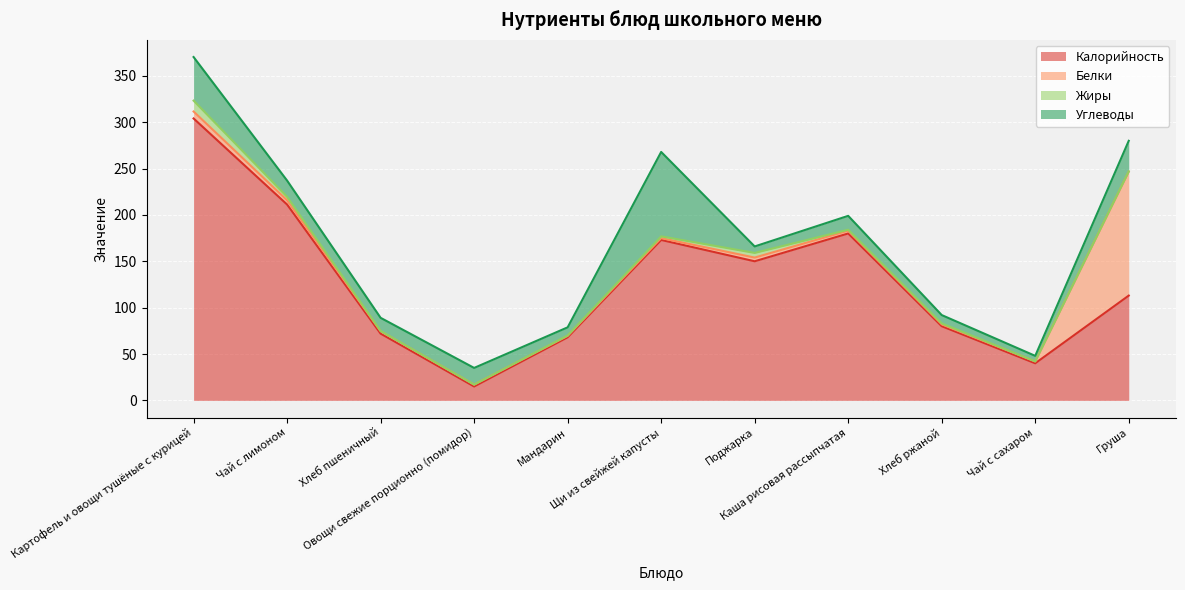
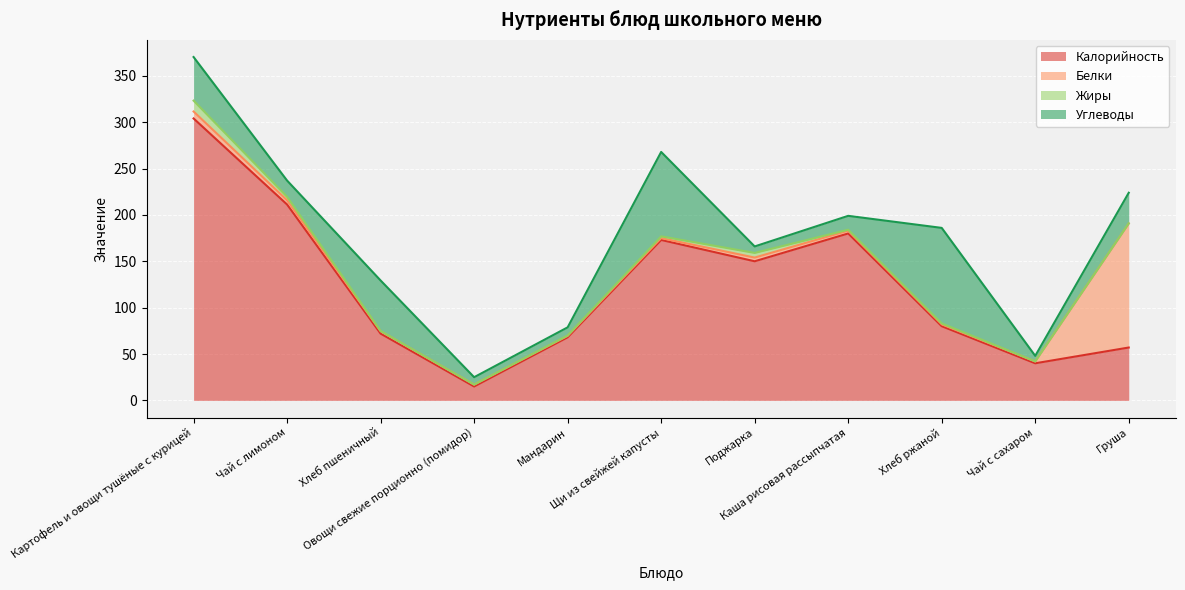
  {
    "Калорийность": {
      "Картофель и овощи тушёные с курицей": 300,
      "Чай с лимоном": 210,
      "Поджарка": 150,
      "Каша рисовая рассыпчатая": 180,
-     "Груша": 110
+     "Груша": 60
    },
    "Белки": {
      "Картофель и овощи тушёные с курицей": 10,
      "Чай с лимоном": 0,
      "Поджарка": 0
    },
    "Жиры": {
      "Картофель и овощи тушёные с курицей": 10,
      "Чай с лимоном": 0,
      "Поджарка": 10
    },
    "Углеводы": {
      "Картофель и овощи тушёные с курицей": 50,
      "Чай с лимоном": 20,
-     "Хлеб пшеничный": 10,
-     "Овощи свежие порционно (помидор)": 20,
+     "Хлеб пшеничный": 50,
+     "Овощи свежие порционно (помидор)": 10,
      "Мандарин": 10,
      "Щи из свейжей капусты": 90,
      "Поджарка": 10,
      "Каша рисовая рассыпчатая": 20,
-     "Хлеб ржаной": 10,
+     "Хлеб ржаной": 100,
      "Чай с сахаром": 10,
      "Груша": 30
    }
  }
